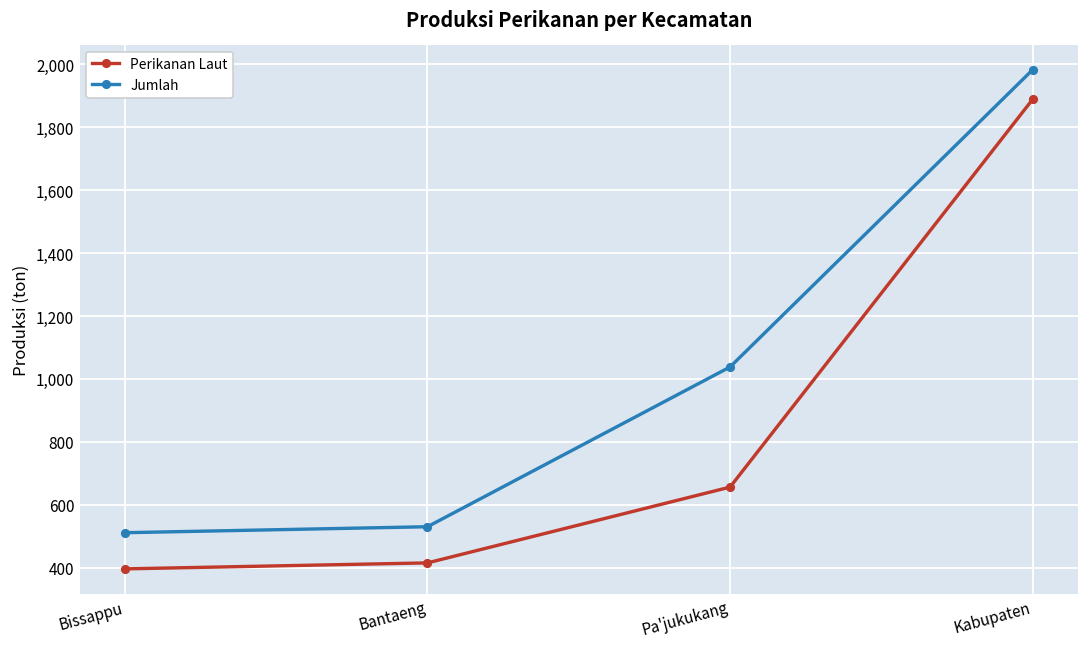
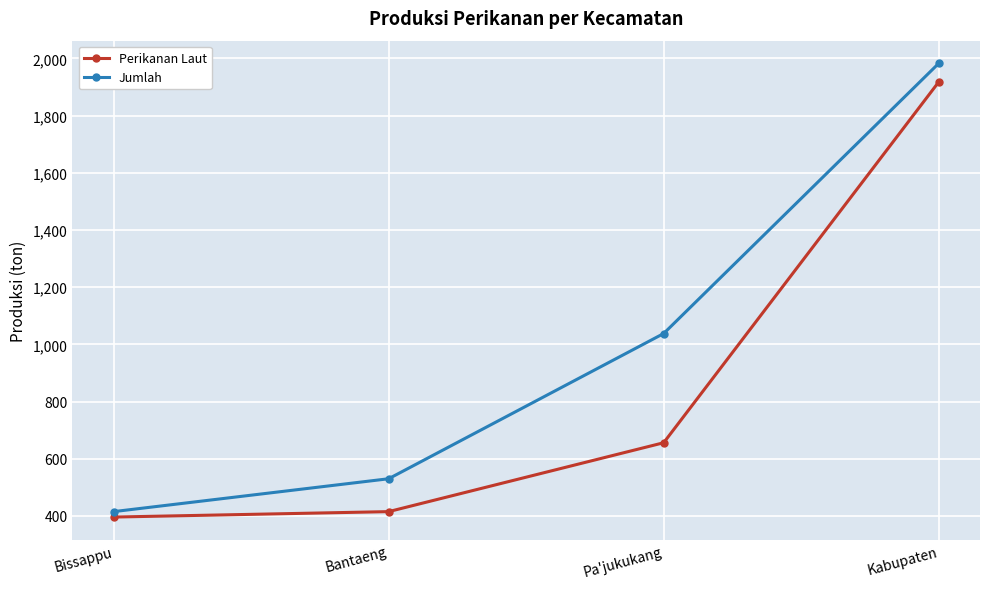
  {
    "Perikanan Laut": {
      "Bissappu": "400",
      "Bantaeng": "420",
      "Pa'jukukang": "660",
-     "Kabupaten": "1,890"
+     "Kabupaten": "1,920"
    },
    "Jumlah": {
-     "Bissappu": "510",
+     "Bissappu": "420",
      "Bantaeng": "530",
      "Pa'jukukang": "1,040",
      "Kabupaten": "1,980"
    }
  }
